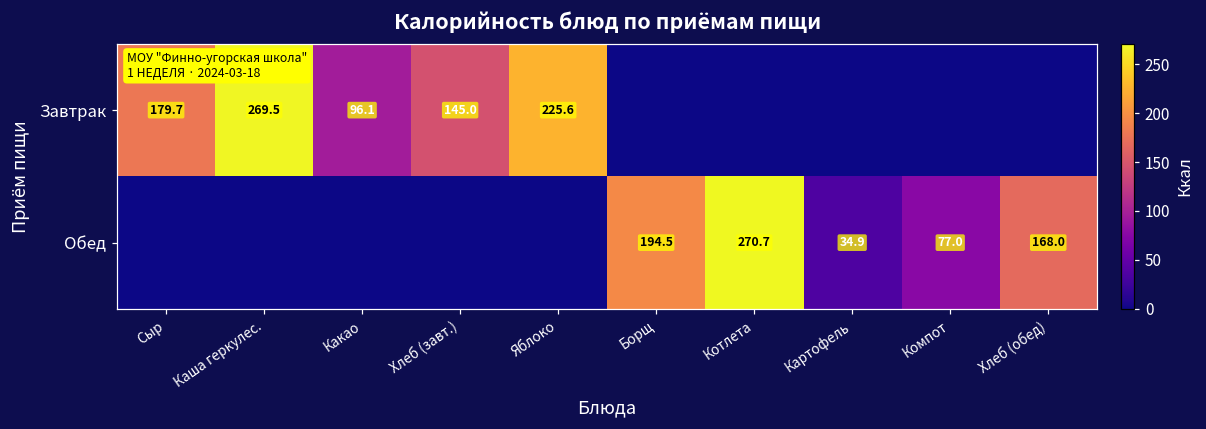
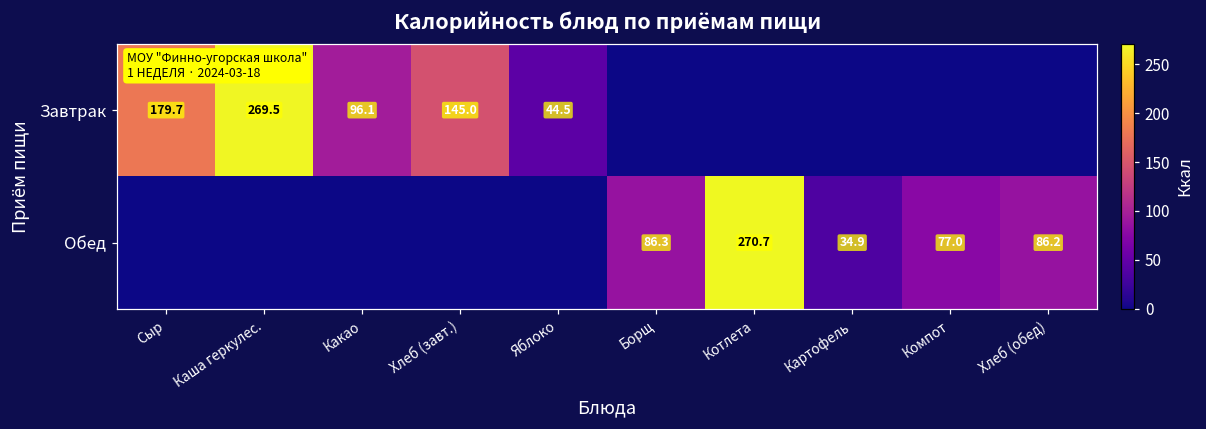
  {
    "Завтрак": {
-     "Яблоко": 225.6
+     "Яблоко": 44.5
    },
    "Обед": {
-     "Борщ": 194.5,
-     "Хлеб (обед)": 168.0
+     "Борщ": 86.3,
+     "Хлеб (обед)": 86.2
    }
  }
